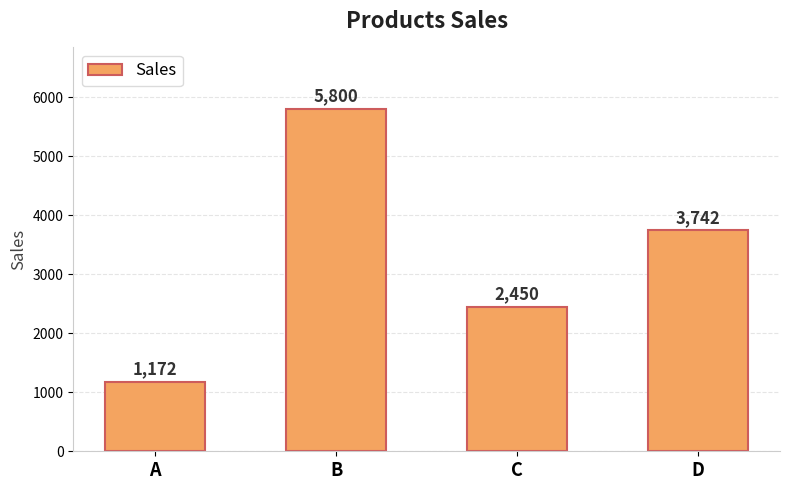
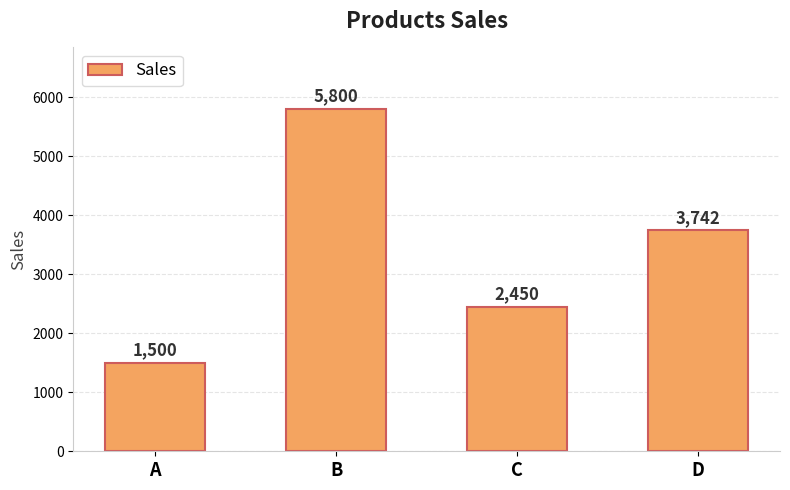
  {
-   "A": "1,172",
+   "A": "1,500",
    "B": "5,800",
    "C": "2,450",
    "D": "3,742"
  }
